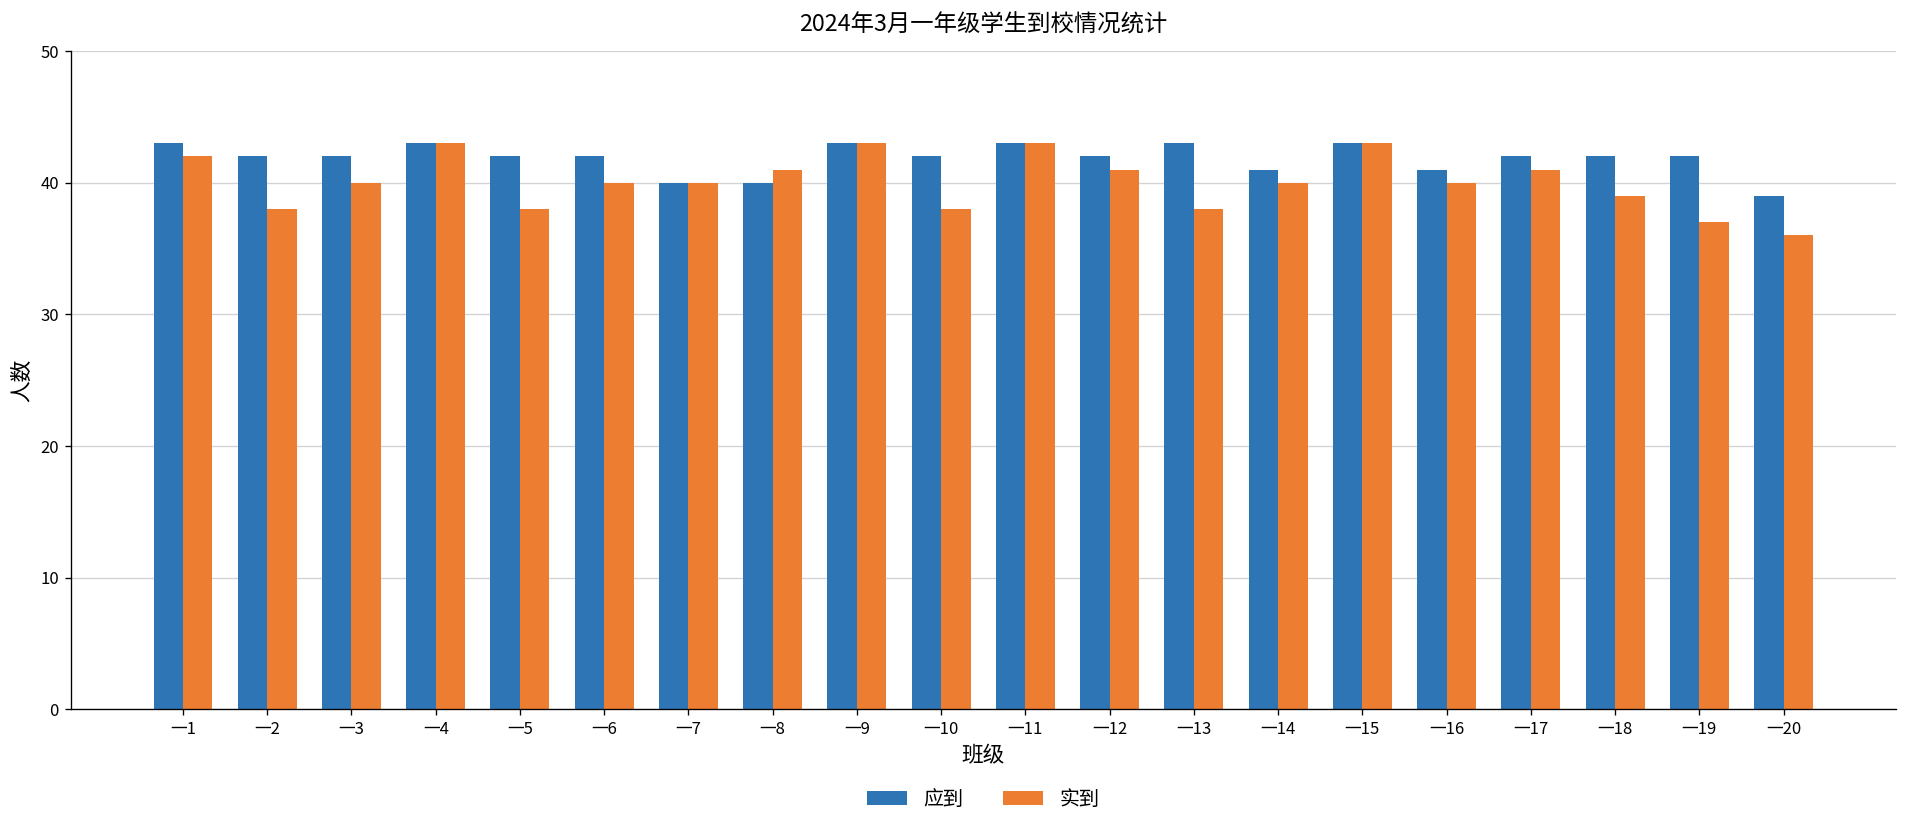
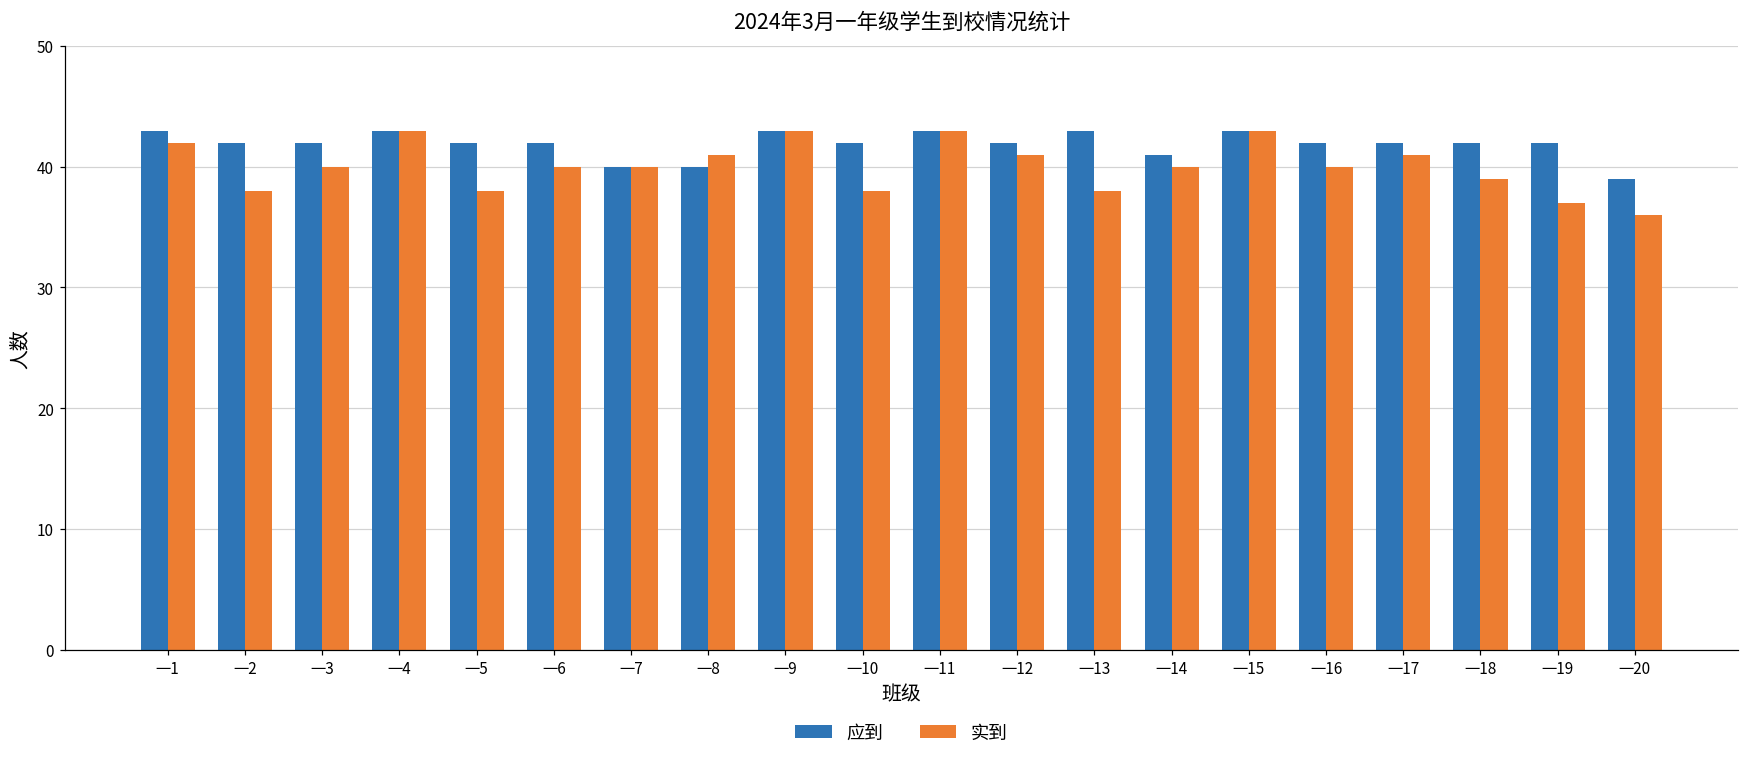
  {
    "应到": {
      "一1": 43,
      "一2": 42,
      "一3": 42,
      "一4": 43,
      "一5": 42,
      "一6": 42,
      "一7": 40,
      "一8": 40,
      "一9": 43,
      "一10": 42,
      "一11": 43,
      "一12": 42,
      "一13": 43,
      "一14": 41,
      "一15": 43,
-     "一16": 41,
+     "一16": 42,
      "一17": 42,
      "一18": 42,
      "一19": 42,
      "一20": 39
    },
    "实到": {
      "一1": 42,
      "一2": 38,
      "一3": 40,
      "一4": 43,
      "一5": 38,
      "一6": 40,
      "一7": 40,
      "一8": 41,
      "一9": 43,
      "一10": 38,
      "一11": 43,
      "一12": 41,
      "一13": 38,
      "一14": 40,
      "一15": 43,
      "一16": 40,
      "一17": 41,
      "一18": 39,
      "一19": 37,
      "一20": 36
    }
  }
